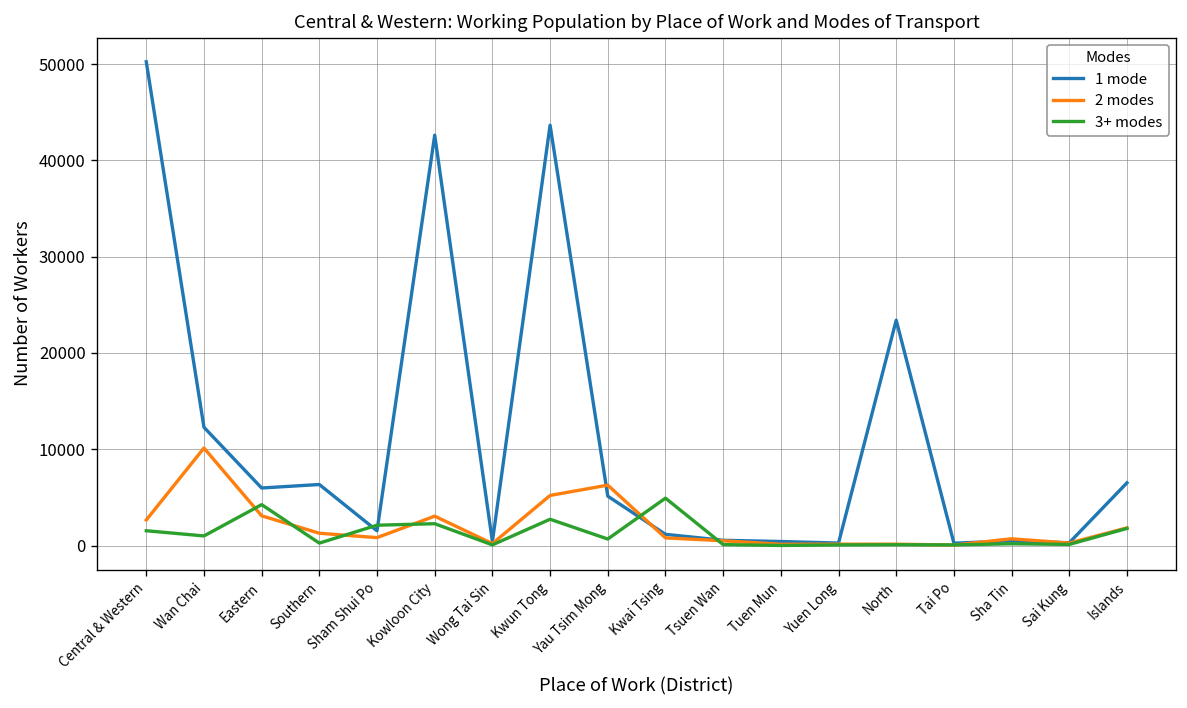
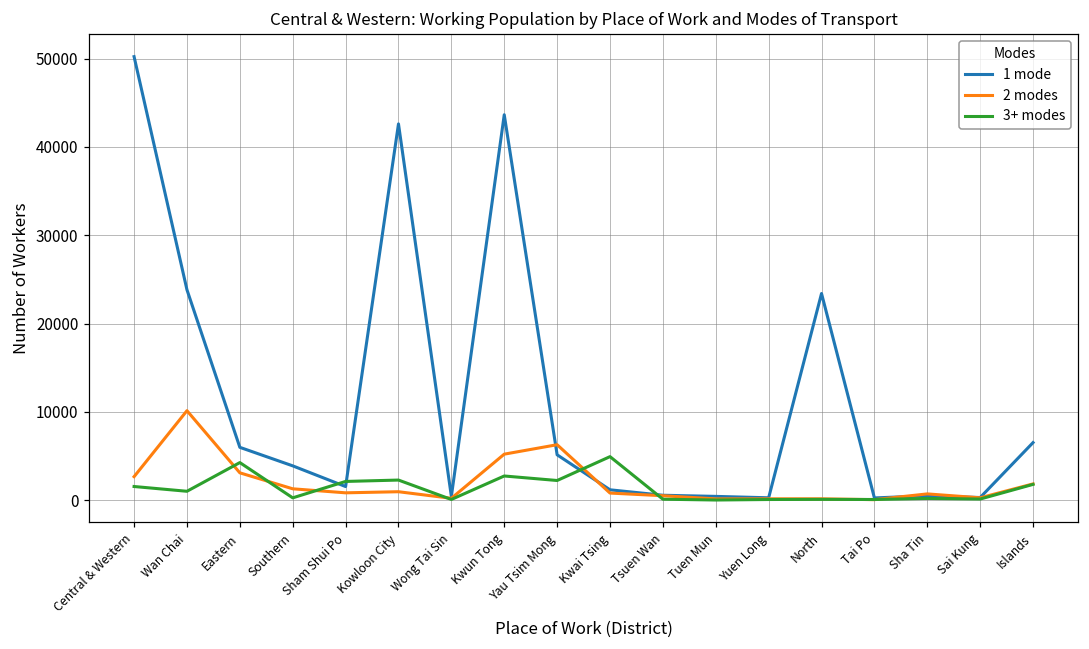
  {
    "1 mode": {
      "Central & Western": 50000,
-     "Wan Chai": 12000,
+     "Wan Chai": 24000,
      "Eastern": 6000,
-     "Southern": 6000,
+     "Southern": 4000,
      "Sham Shui Po": 2000,
      "Kowloon City": 43000,
      "Kwun Tong": 44000,
      "Yau Tsim Mong": 5000,
      "Kwai Tsing": 1000,
      "North": 23000,
      "Islands": 7000
    },
    "2 modes": {
      "Central & Western": 3000,
      "Wan Chai": 10000,
      "Eastern": 3000,
      "Southern": 1000,
      "Sham Shui Po": 1000,
-     "Kowloon City": 3000,
+     "Kowloon City": 1000,
      "Kwun Tong": 5000,
      "Yau Tsim Mong": 6000,
      "Kwai Tsing": 1000
    },
    "3+ modes": {
      "Central & Western": 2000,
      "Wan Chai": 1000,
      "Eastern": 4000,
      "Southern": 0,
      "Sham Shui Po": 2000,
      "Kowloon City": 2000,
      "Kwun Tong": 3000,
-     "Yau Tsim Mong": 1000,
+     "Yau Tsim Mong": 2000,
      "Kwai Tsing": 5000,
      "Tsuen Wan": 0
    }
  }
